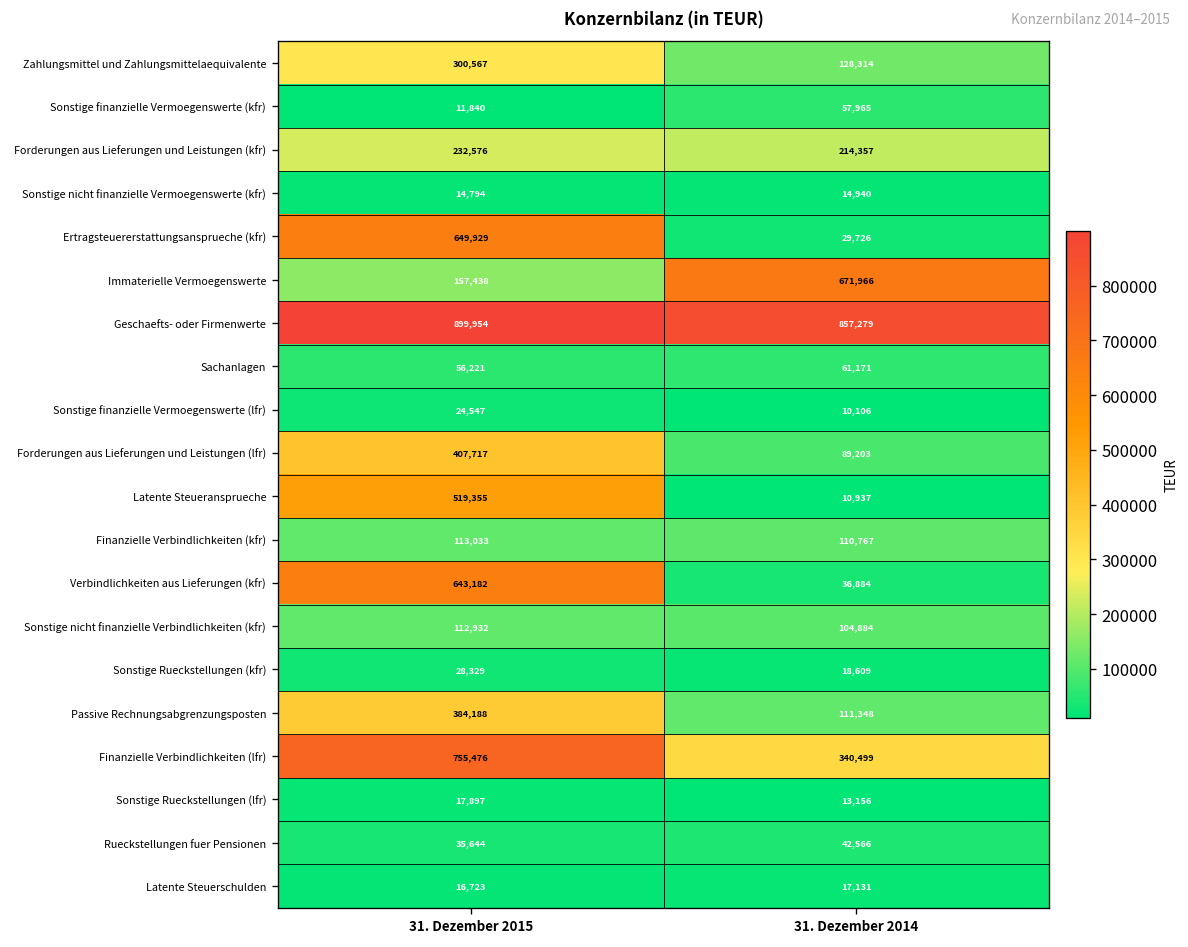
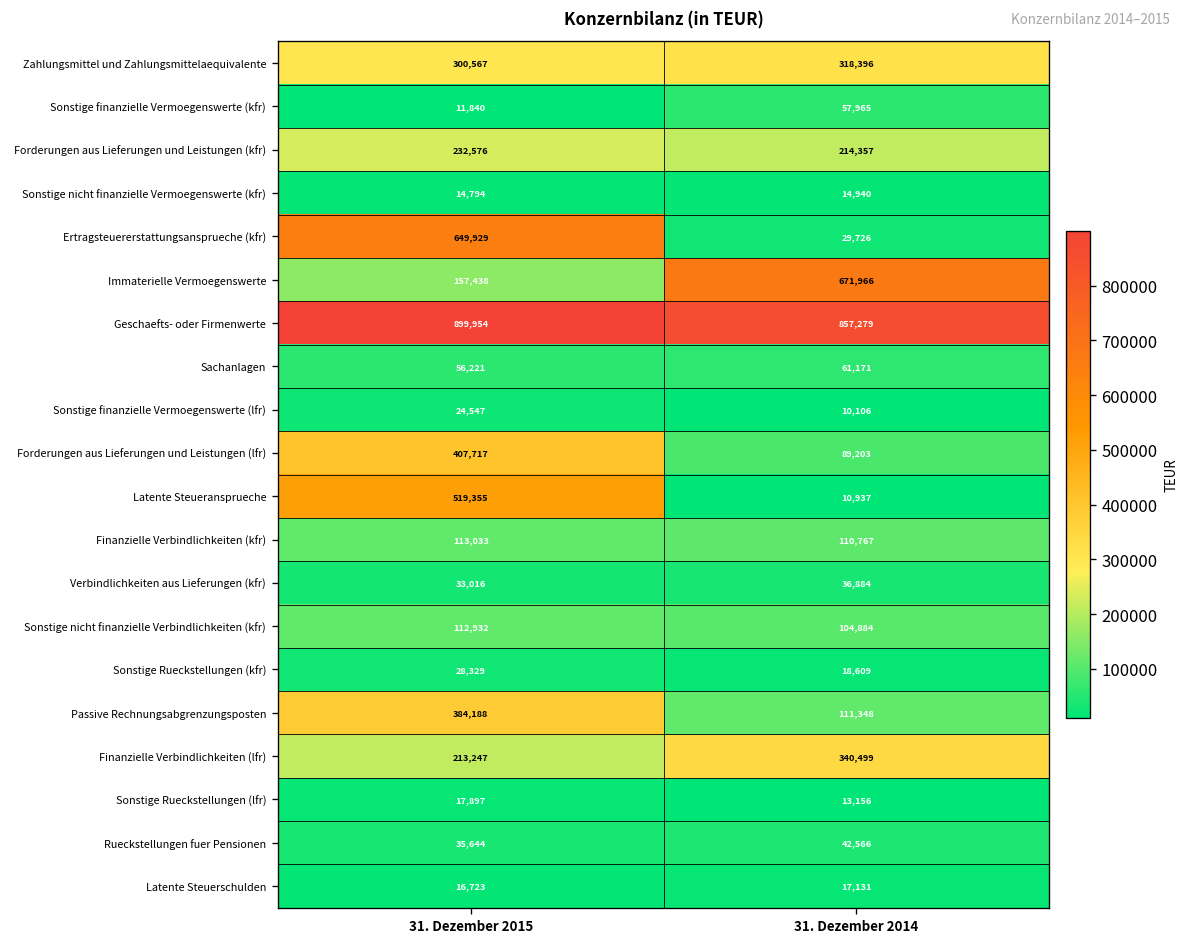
  {
    "Zahlungsmittel und Zahlungsmittelaequivalente": {
      "31. Dezember 2015": "300,567",
-     "31. Dezember 2014": "128,314"
+     "31. Dezember 2014": "318,396"
    },
    "Sonstige finanzielle Vermoegenswerte (kfr)": {
      "31. Dezember 2015": "11,840",
      "31. Dezember 2014": "57,965"
    },
    "Forderungen aus Lieferungen und Leistungen (kfr)": {
      "31. Dezember 2015": "232,576",
      "31. Dezember 2014": "214,357"
    },
    "Sonstige nicht finanzielle Vermoegenswerte (kfr)": {
      "31. Dezember 2015": "14,794",
      "31. Dezember 2014": "14,940"
    },
    "Ertragsteuererstattungsansprueche (kfr)": {
      "31. Dezember 2015": "649,929",
      "31. Dezember 2014": "29,726"
    },
    "Immaterielle Vermoegenswerte": {
      "31. Dezember 2015": "157,438",
      "31. Dezember 2014": "671,966"
    },
    "Geschaefts- oder Firmenwerte": {
      "31. Dezember 2015": "899,954",
      "31. Dezember 2014": "857,279"
    },
    "Sachanlagen": {
      "31. Dezember 2015": "56,221",
      "31. Dezember 2014": "61,171"
    },
    "Sonstige finanzielle Vermoegenswerte (lfr)": {
      "31. Dezember 2015": "24,547",
      "31. Dezember 2014": "10,106"
    },
    "Forderungen aus Lieferungen und Leistungen (lfr)": {
      "31. Dezember 2015": "407,717",
      "31. Dezember 2014": "89,203"
    },
    "Latente Steueransprueche": {
      "31. Dezember 2015": "519,355",
      "31. Dezember 2014": "10,937"
    },
    "Finanzielle Verbindlichkeiten (kfr)": {
      "31. Dezember 2015": "113,033",
      "31. Dezember 2014": "110,767"
    },
    "Verbindlichkeiten aus Lieferungen (kfr)": {
-     "31. Dezember 2015": "643,182",
+     "31. Dezember 2015": "33,016",
      "31. Dezember 2014": "36,884"
    },
    "Sonstige nicht finanzielle Verbindlichkeiten (kfr)": {
      "31. Dezember 2015": "112,932",
      "31. Dezember 2014": "104,884"
    },
    "Sonstige Rueckstellungen (kfr)": {
      "31. Dezember 2015": "28,329",
      "31. Dezember 2014": "18,609"
    },
    "Passive Rechnungsabgrenzungsposten": {
      "31. Dezember 2015": "384,188",
      "31. Dezember 2014": "111,348"
    },
    "Finanzielle Verbindlichkeiten (lfr)": {
-     "31. Dezember 2015": "755,476",
+     "31. Dezember 2015": "213,247",
      "31. Dezember 2014": "340,499"
    },
    "Sonstige Rueckstellungen (lfr)": {
      "31. Dezember 2015": "17,897",
      "31. Dezember 2014": "13,156"
    },
    "Rueckstellungen fuer Pensionen": {
      "31. Dezember 2015": "35,644",
      "31. Dezember 2014": "42,566"
    },
    "Latente Steuerschulden": {
      "31. Dezember 2015": "16,723",
      "31. Dezember 2014": "17,131"
    }
  }
